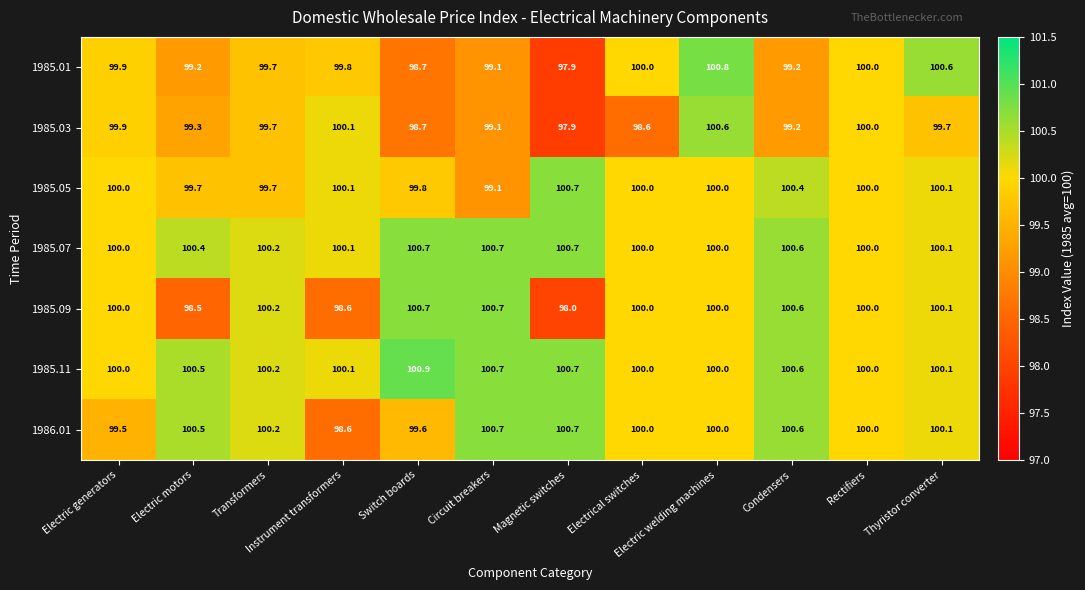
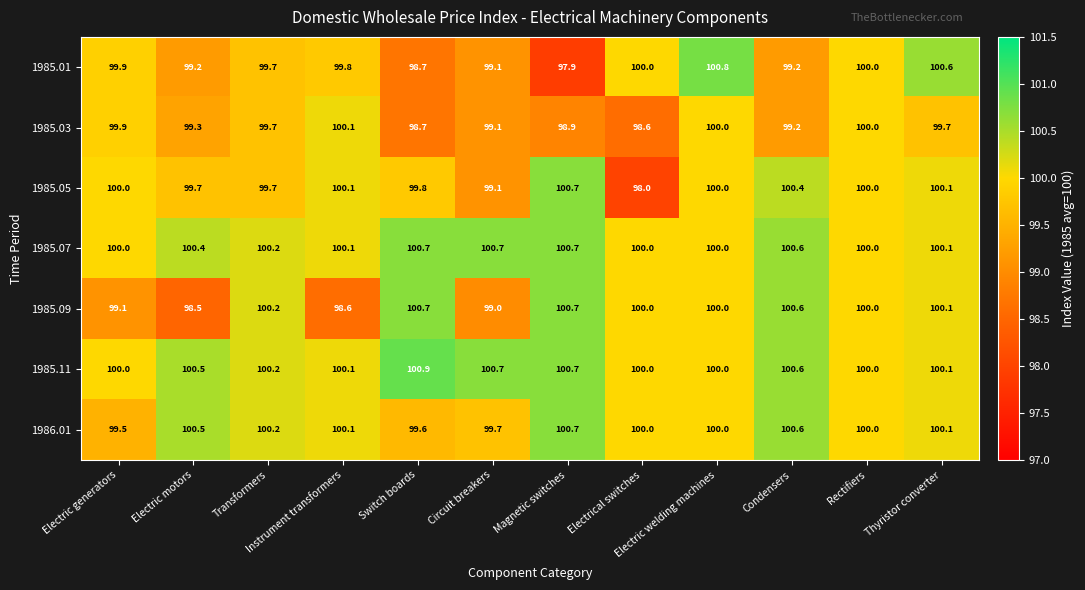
  {
    "1985.01": {
      "Electric generators": 99.9,
      "Electric motors": 99.2,
      "Transformers": 99.7,
      "Instrument transformers": 99.8,
      "Switch boards": 98.7,
      "Circuit breakers": 99.1,
      "Magnetic switches": 97.9,
      "Electrical switches": 100.0,
      "Electric welding machines": 100.8,
      "Condensers": 99.2,
      "Rectifiers": 100.0,
      "Thyristor converter": 100.6
    },
    "1985.03": {
      "Electric generators": 99.9,
      "Electric motors": 99.3,
      "Transformers": 99.7,
      "Instrument transformers": 100.1,
      "Switch boards": 98.7,
      "Circuit breakers": 99.1,
-     "Magnetic switches": 97.9,
+     "Magnetic switches": 98.9,
      "Electrical switches": 98.6,
-     "Electric welding machines": 100.6,
+     "Electric welding machines": 100.0,
      "Condensers": 99.2,
      "Rectifiers": 100.0,
      "Thyristor converter": 99.7
    },
    "1985.05": {
      "Electric generators": 100.0,
      "Electric motors": 99.7,
      "Transformers": 99.7,
      "Instrument transformers": 100.1,
      "Switch boards": 99.8,
      "Circuit breakers": 99.1,
      "Magnetic switches": 100.7,
-     "Electrical switches": 100.0,
+     "Electrical switches": 98.0,
      "Electric welding machines": 100.0,
      "Condensers": 100.4,
      "Rectifiers": 100.0,
      "Thyristor converter": 100.1
    },
    "1985.07": {
      "Electric generators": 100.0,
      "Electric motors": 100.4,
      "Transformers": 100.2,
      "Instrument transformers": 100.1,
      "Switch boards": 100.7,
      "Circuit breakers": 100.7,
      "Magnetic switches": 100.7,
      "Electrical switches": 100.0,
      "Electric welding machines": 100.0,
      "Condensers": 100.6,
      "Rectifiers": 100.0,
      "Thyristor converter": 100.1
    },
    "1985.09": {
-     "Electric generators": 100.0,
+     "Electric generators": 99.1,
      "Electric motors": 98.5,
      "Transformers": 100.2,
      "Instrument transformers": 98.6,
      "Switch boards": 100.7,
-     "Circuit breakers": 100.7,
-     "Magnetic switches": 98.0,
+     "Circuit breakers": 99.0,
+     "Magnetic switches": 100.7,
      "Electrical switches": 100.0,
      "Electric welding machines": 100.0,
      "Condensers": 100.6,
      "Rectifiers": 100.0,
      "Thyristor converter": 100.1
    },
    "1985.11": {
      "Electric generators": 100.0,
      "Electric motors": 100.5,
      "Transformers": 100.2,
      "Instrument transformers": 100.1,
      "Switch boards": 100.9,
      "Circuit breakers": 100.7,
      "Magnetic switches": 100.7,
      "Electrical switches": 100.0,
      "Electric welding machines": 100.0,
      "Condensers": 100.6,
      "Rectifiers": 100.0,
      "Thyristor converter": 100.1
    },
    "1986.01": {
      "Electric generators": 99.5,
      "Electric motors": 100.5,
      "Transformers": 100.2,
-     "Instrument transformers": 98.6,
+     "Instrument transformers": 100.1,
      "Switch boards": 99.6,
-     "Circuit breakers": 100.7,
+     "Circuit breakers": 99.7,
      "Magnetic switches": 100.7,
      "Electrical switches": 100.0,
      "Electric welding machines": 100.0,
      "Condensers": 100.6,
      "Rectifiers": 100.0,
      "Thyristor converter": 100.1
    }
  }
